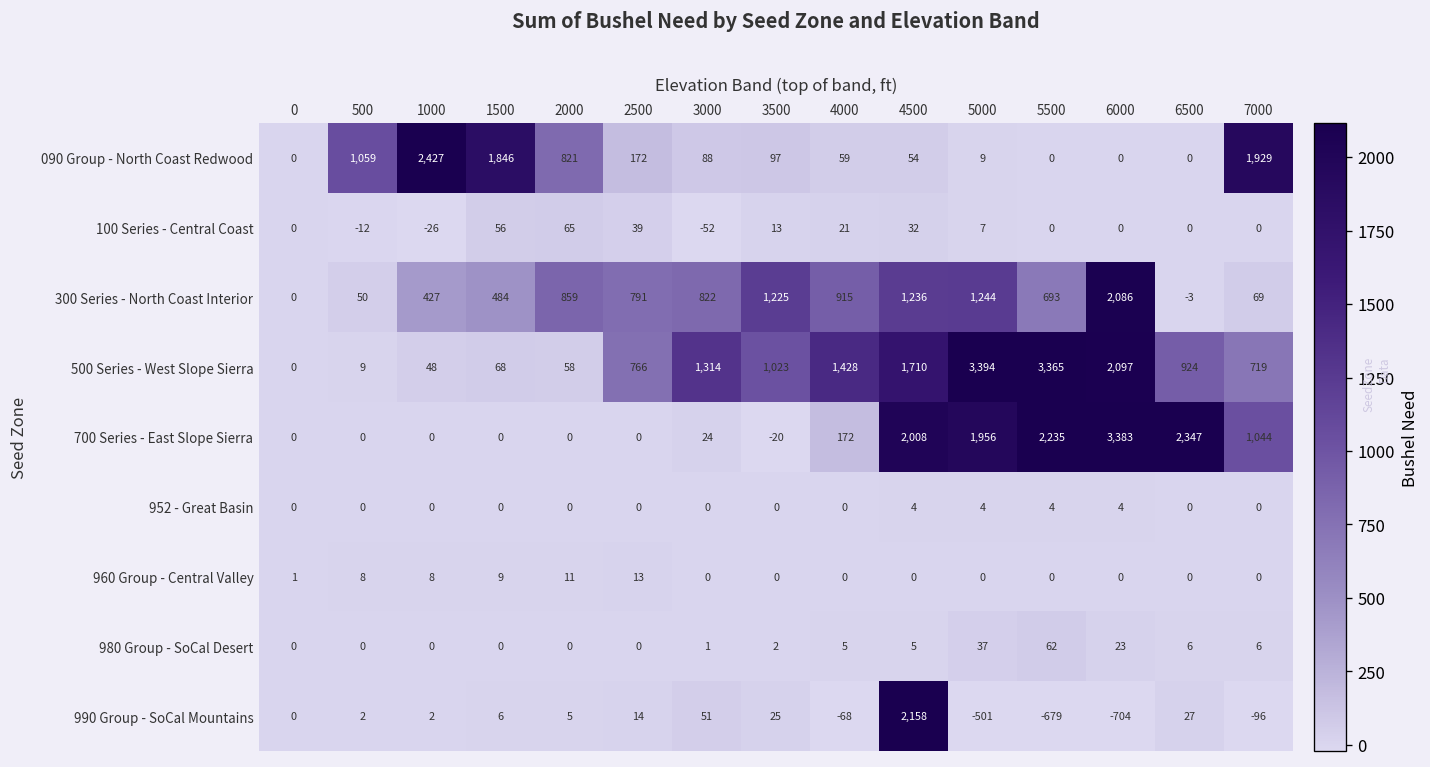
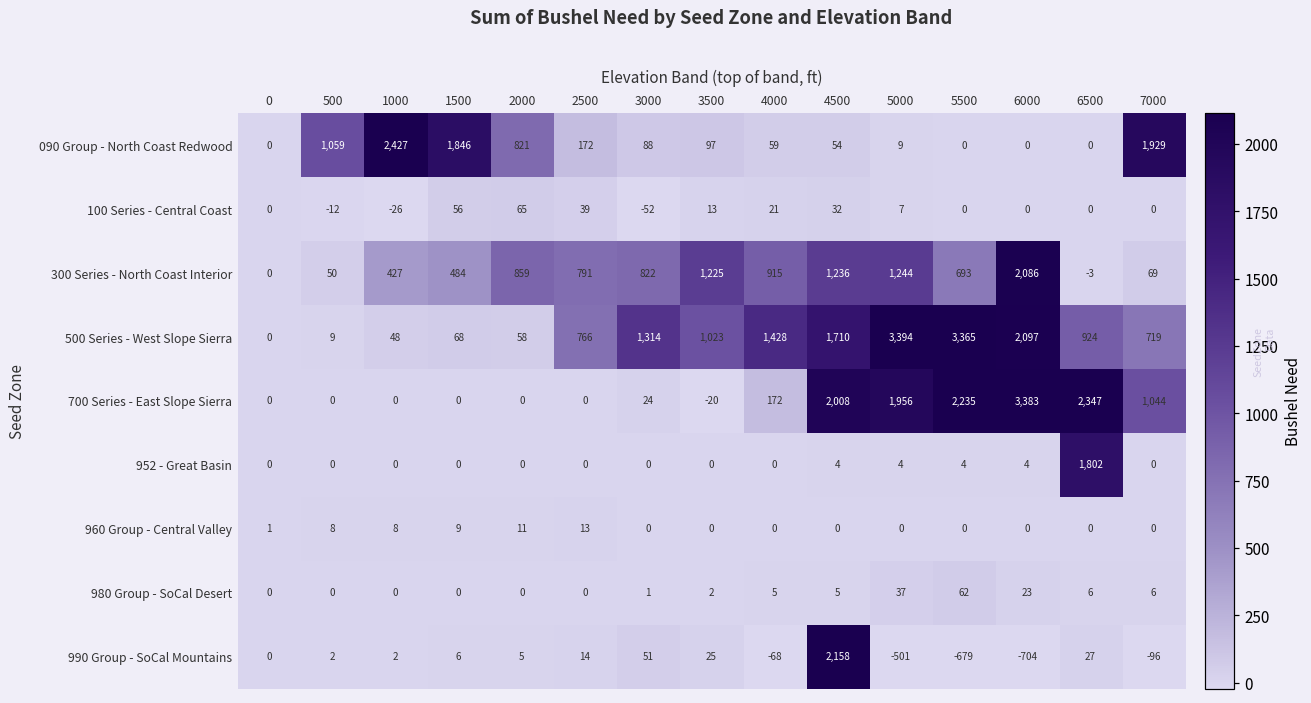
  {
    "090 Group - North Coast Redwood": {
      "0": "0",
      "500": "1,059",
      "1000": "2,427",
      "1500": "1,846",
      "2000": "821",
      "2500": "172",
      "3000": "88",
      "3500": "97",
      "4000": "59",
      "4500": "54",
      "5000": "9",
      "5500": "0",
      "6000": "0",
      "6500": "0",
      "7000": "1,929"
    },
    "100 Series - Central Coast": {
      "0": "0",
      "500": "-12",
      "1000": "-26",
      "1500": "56",
      "2000": "65",
      "2500": "39",
      "3000": "-52",
      "3500": "13",
      "4000": "21",
      "4500": "32",
      "5000": "7",
      "5500": "0",
      "6000": "0",
      "6500": "0",
      "7000": "0"
    },
    "300 Series - North Coast Interior": {
      "0": "0",
      "500": "50",
      "1000": "427",
      "1500": "484",
      "2000": "859",
      "2500": "791",
      "3000": "822",
      "3500": "1,225",
      "4000": "915",
      "4500": "1,236",
      "5000": "1,244",
      "5500": "693",
      "6000": "2,086",
      "6500": "-3",
      "7000": "69"
    },
    "500 Series - West Slope Sierra": {
      "0": "0",
      "500": "9",
      "1000": "48",
      "1500": "68",
      "2000": "58",
      "2500": "766",
      "3000": "1,314",
      "3500": "1,023",
      "4000": "1,428",
      "4500": "1,710",
      "5000": "3,394",
      "5500": "3,365",
      "6000": "2,097",
      "6500": "924",
      "7000": "719"
    },
    "700 Series - East Slope Sierra": {
      "0": "0",
      "500": "0",
      "1000": "0",
      "1500": "0",
      "2000": "0",
      "2500": "0",
      "3000": "24",
      "3500": "-20",
      "4000": "172",
      "4500": "2,008",
      "5000": "1,956",
      "5500": "2,235",
      "6000": "3,383",
      "6500": "2,347",
      "7000": "1,044"
    },
    "952 - Great Basin": {
      "0": "0",
      "500": "0",
      "1000": "0",
      "1500": "0",
      "2000": "0",
      "2500": "0",
      "3000": "0",
      "3500": "0",
      "4000": "0",
      "4500": "4",
      "5000": "4",
      "5500": "4",
      "6000": "4",
-     "6500": "0",
+     "6500": "1,802",
      "7000": "0"
    },
    "960 Group - Central Valley": {
      "0": "1",
      "500": "8",
      "1000": "8",
      "1500": "9",
      "2000": "11",
      "2500": "13",
      "3000": "0",
      "3500": "0",
      "4000": "0",
      "4500": "0",
      "5000": "0",
      "5500": "0",
      "6000": "0",
      "6500": "0",
      "7000": "0"
    },
    "980 Group - SoCal Desert": {
      "0": "0",
      "500": "0",
      "1000": "0",
      "1500": "0",
      "2000": "0",
      "2500": "0",
      "3000": "1",
      "3500": "2",
      "4000": "5",
      "4500": "5",
      "5000": "37",
      "5500": "62",
      "6000": "23",
      "6500": "6",
      "7000": "6"
    },
    "990 Group - SoCal Mountains": {
      "0": "0",
      "500": "2",
      "1000": "2",
      "1500": "6",
      "2000": "5",
      "2500": "14",
      "3000": "51",
      "3500": "25",
      "4000": "-68",
      "4500": "2,158",
      "5000": "-501",
      "5500": "-679",
      "6000": "-704",
      "6500": "27",
      "7000": "-96"
    }
  }
